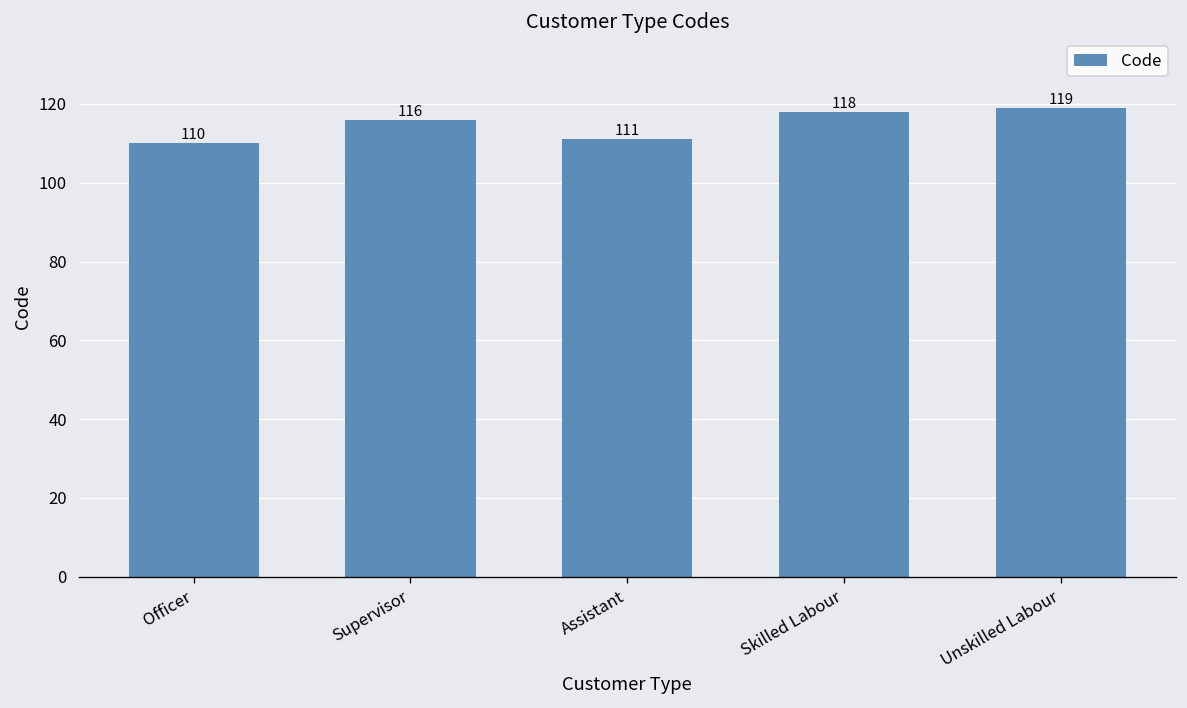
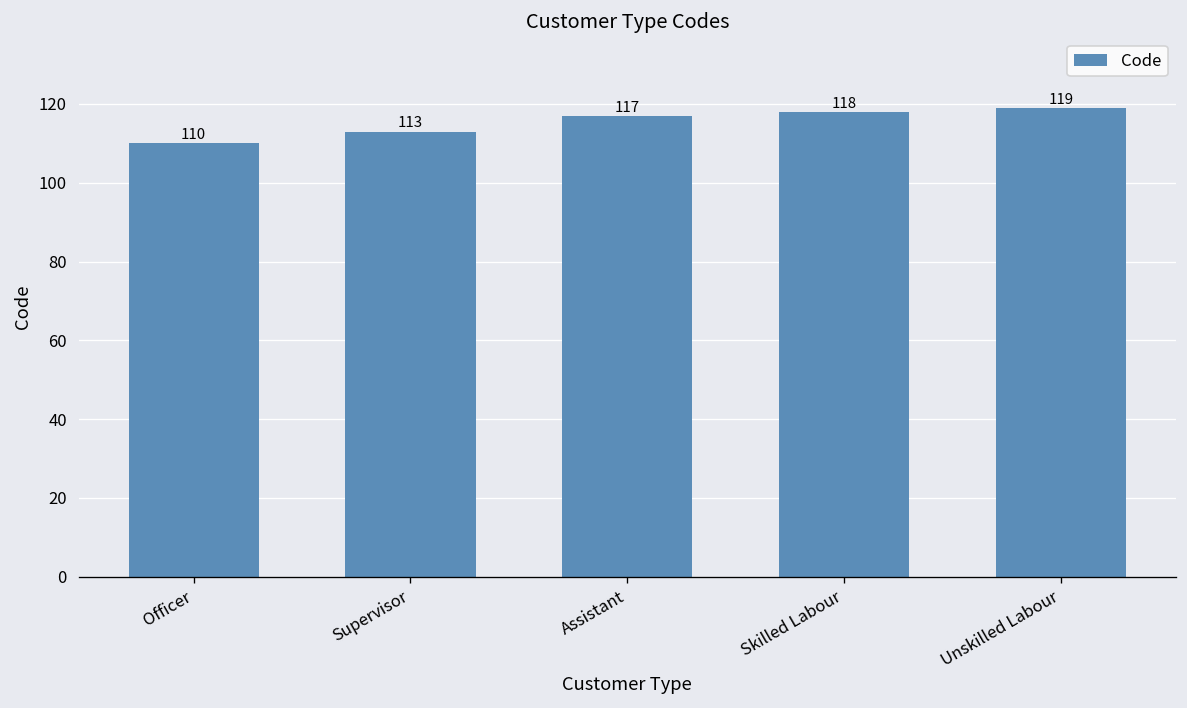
  {
    "Officer": 110,
-   "Supervisor": 116,
-   "Assistant": 111,
+   "Supervisor": 113,
+   "Assistant": 117,
    "Skilled Labour": 118,
    "Unskilled Labour": 119
  }
